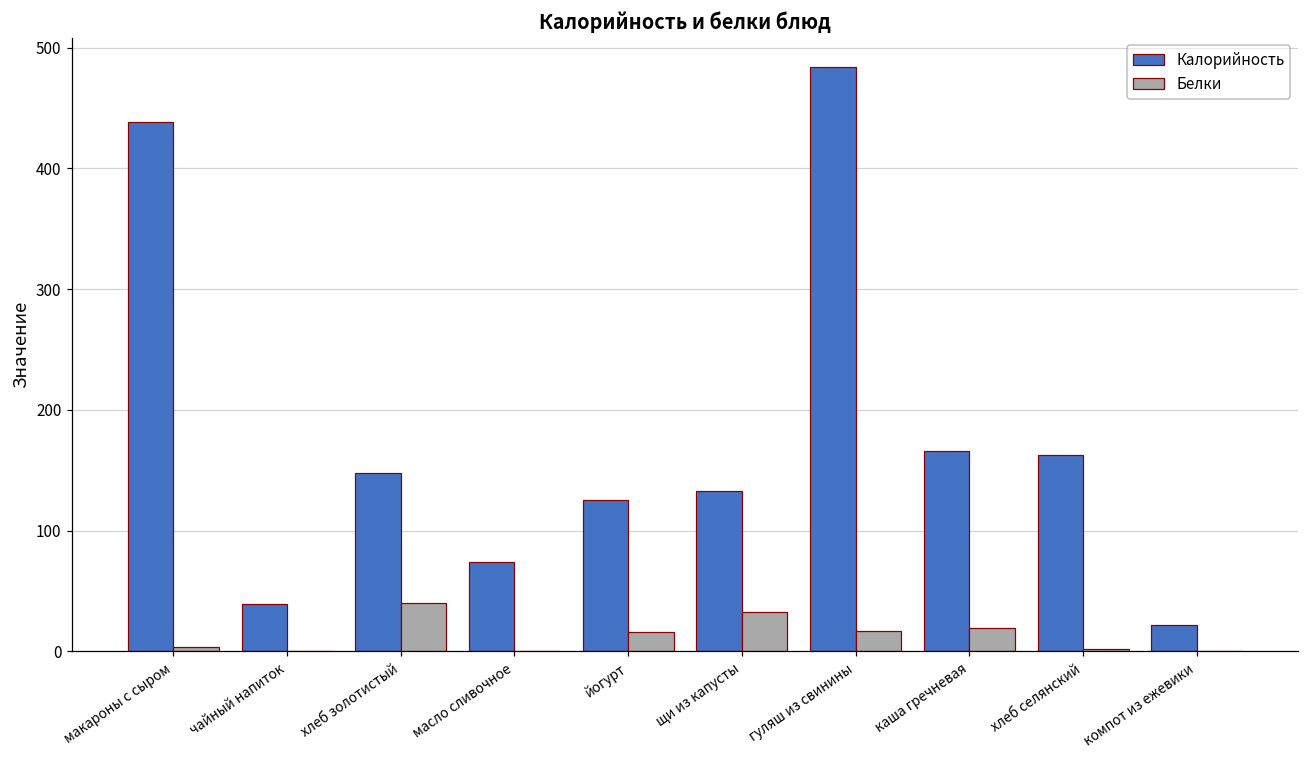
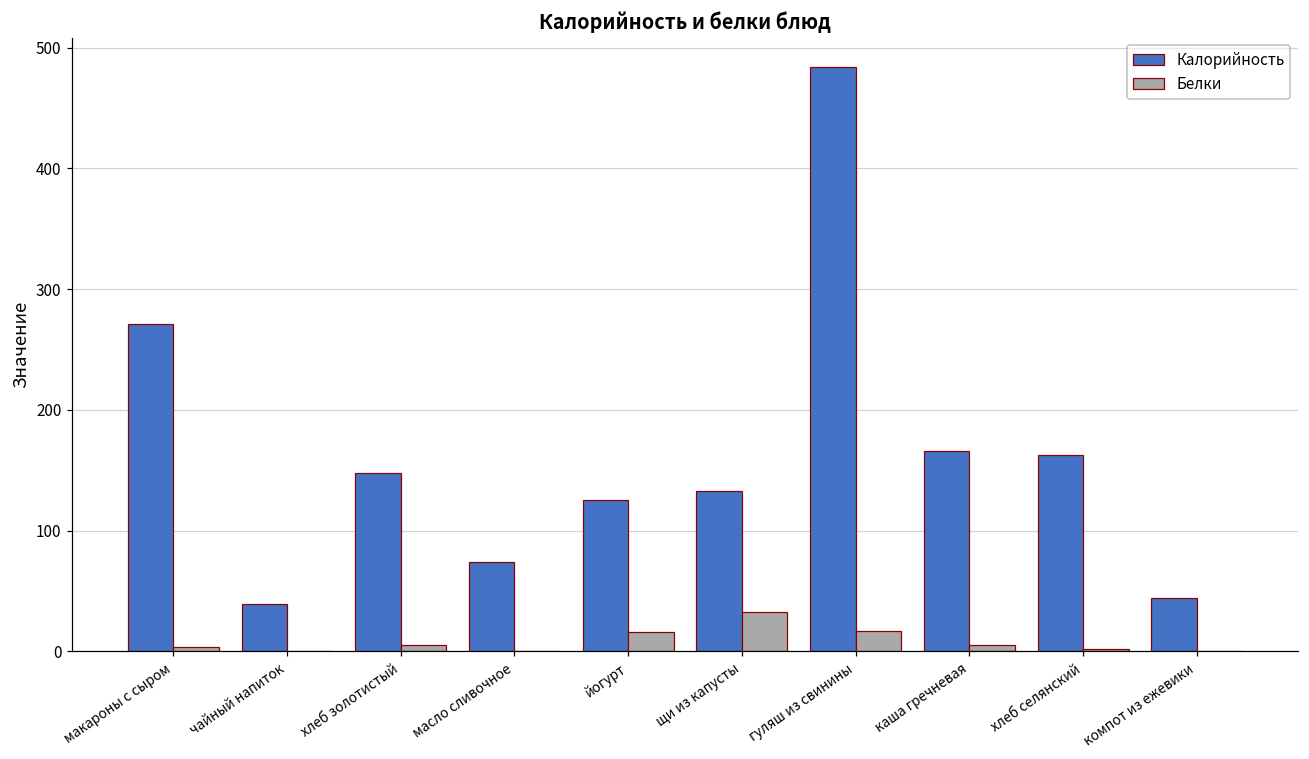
  {
    "Калорийность": {
-     "макароны с сыром": 438,
+     "макароны с сыром": 271,
      "чайный напиток": 39,
      "хлеб золотистый": 148,
      "масло сливочное": 74,
      "йогурт": 125,
      "щи из капусты": 133,
      "гуляш из свинины": 484,
      "каша гречневая": 166,
      "хлеб селянский": 163,
-     "компот из ежевики": 22
+     "компот из ежевики": 44
    },
    "Белки": {
      "макароны с сыром": 4,
      "чайный напиток": 0,
-     "хлеб золотистый": 40,
+     "хлеб золотистый": 5,
      "масло сливочное": 0,
      "йогурт": 16,
      "щи из капусты": 33,
      "гуляш из свинины": 17,
-     "каша гречневая": 19,
+     "каша гречневая": 5,
      "компот из ежевики": 0
    }
  }
